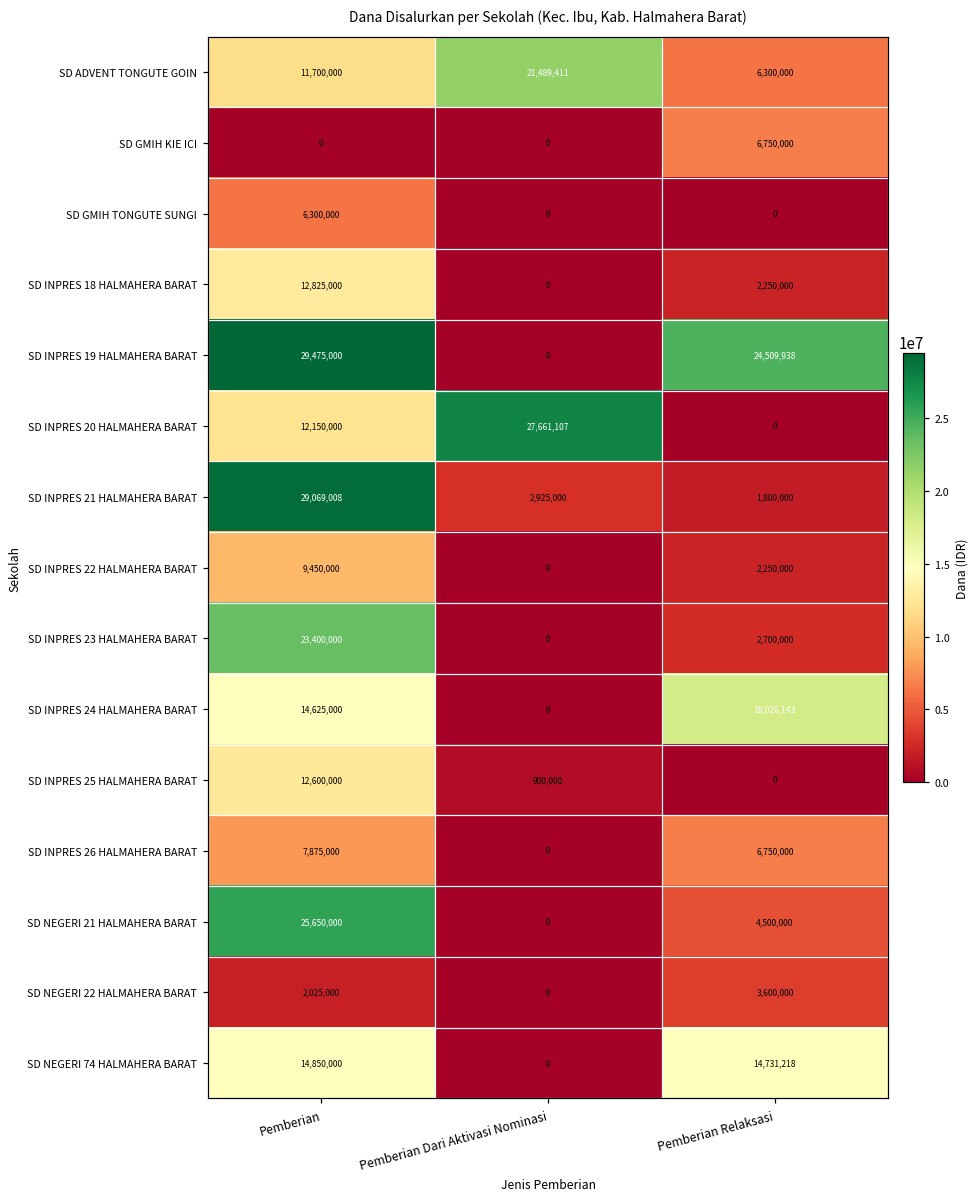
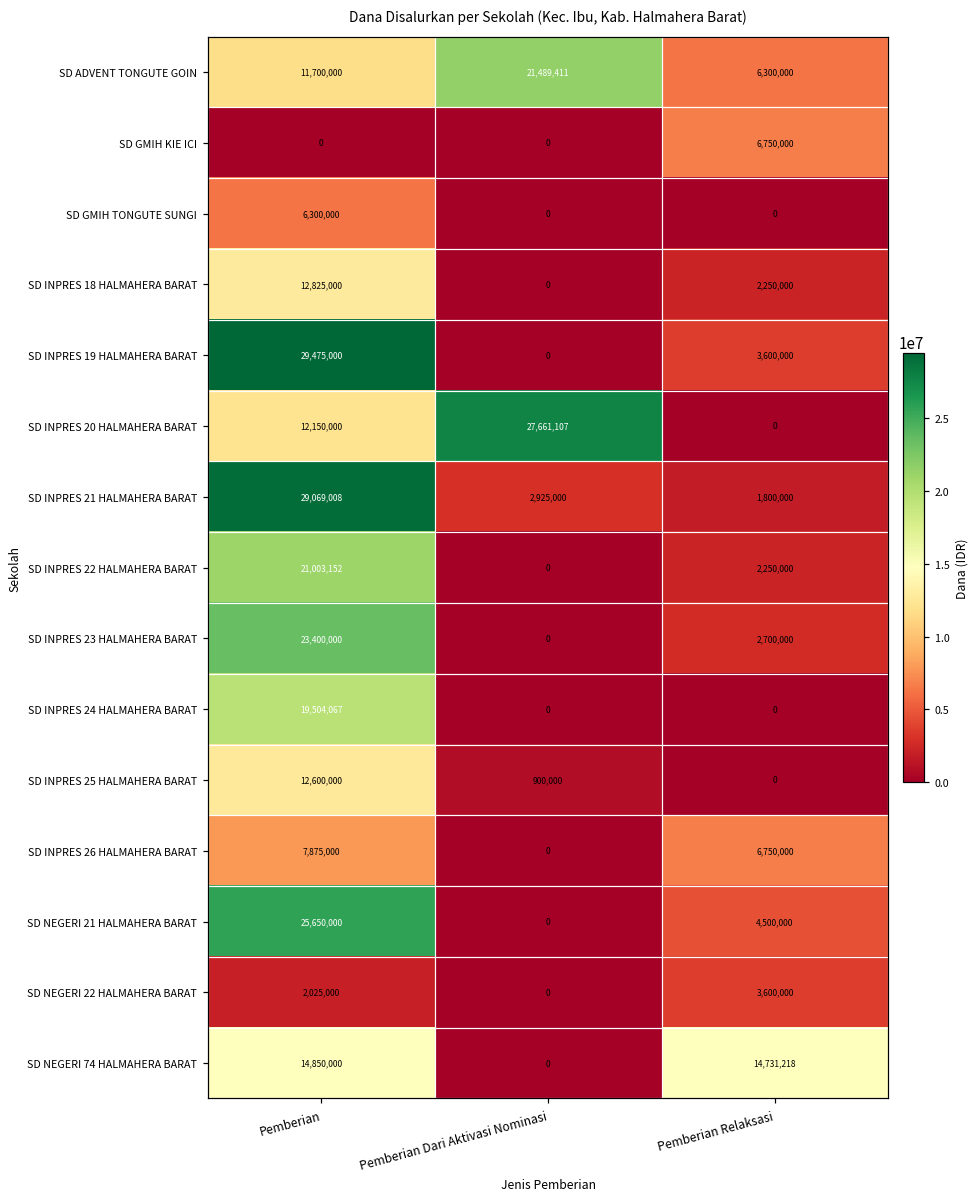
  {
    "SD ADVENT TONGUTE GOIN": {
      "Pemberian": "11,700,000",
      "Pemberian Dari Aktivasi Nominasi": "21,489,411",
      "Pemberian Relaksasi": "6,300,000"
    },
    "SD GMIH KIE ICI": {
      "Pemberian": "0",
      "Pemberian Dari Aktivasi Nominasi": "0",
      "Pemberian Relaksasi": "6,750,000"
    },
    "SD GMIH TONGUTE SUNGI": {
      "Pemberian": "6,300,000",
      "Pemberian Dari Aktivasi Nominasi": "0",
      "Pemberian Relaksasi": "0"
    },
    "SD INPRES 18 HALMAHERA BARAT": {
      "Pemberian": "12,825,000",
      "Pemberian Dari Aktivasi Nominasi": "0",
      "Pemberian Relaksasi": "2,250,000"
    },
    "SD INPRES 19 HALMAHERA BARAT": {
      "Pemberian": "29,475,000",
      "Pemberian Dari Aktivasi Nominasi": "0",
-     "Pemberian Relaksasi": "24,509,938"
+     "Pemberian Relaksasi": "3,600,000"
    },
    "SD INPRES 20 HALMAHERA BARAT": {
      "Pemberian": "12,150,000",
      "Pemberian Dari Aktivasi Nominasi": "27,661,107",
      "Pemberian Relaksasi": "0"
    },
    "SD INPRES 21 HALMAHERA BARAT": {
      "Pemberian": "29,069,008",
      "Pemberian Dari Aktivasi Nominasi": "2,925,000",
      "Pemberian Relaksasi": "1,800,000"
    },
    "SD INPRES 22 HALMAHERA BARAT": {
-     "Pemberian": "9,450,000",
+     "Pemberian": "21,003,152",
      "Pemberian Dari Aktivasi Nominasi": "0",
      "Pemberian Relaksasi": "2,250,000"
    },
    "SD INPRES 23 HALMAHERA BARAT": {
      "Pemberian": "23,400,000",
      "Pemberian Dari Aktivasi Nominasi": "0",
      "Pemberian Relaksasi": "2,700,000"
    },
    "SD INPRES 24 HALMAHERA BARAT": {
-     "Pemberian": "14,625,000",
+     "Pemberian": "19,504,067",
      "Pemberian Dari Aktivasi Nominasi": "0",
-     "Pemberian Relaksasi": "18,026,143"
+     "Pemberian Relaksasi": "0"
    },
    "SD INPRES 25 HALMAHERA BARAT": {
      "Pemberian": "12,600,000",
      "Pemberian Dari Aktivasi Nominasi": "900,000",
      "Pemberian Relaksasi": "0"
    },
    "SD INPRES 26 HALMAHERA BARAT": {
      "Pemberian": "7,875,000",
      "Pemberian Dari Aktivasi Nominasi": "0",
      "Pemberian Relaksasi": "6,750,000"
    },
    "SD NEGERI 21 HALMAHERA BARAT": {
      "Pemberian": "25,650,000",
      "Pemberian Dari Aktivasi Nominasi": "0",
      "Pemberian Relaksasi": "4,500,000"
    },
    "SD NEGERI 22 HALMAHERA BARAT": {
      "Pemberian": "2,025,000",
      "Pemberian Dari Aktivasi Nominasi": "0",
      "Pemberian Relaksasi": "3,600,000"
    },
    "SD NEGERI 74 HALMAHERA BARAT": {
      "Pemberian": "14,850,000",
      "Pemberian Dari Aktivasi Nominasi": "0",
      "Pemberian Relaksasi": "14,731,218"
    }
  }
